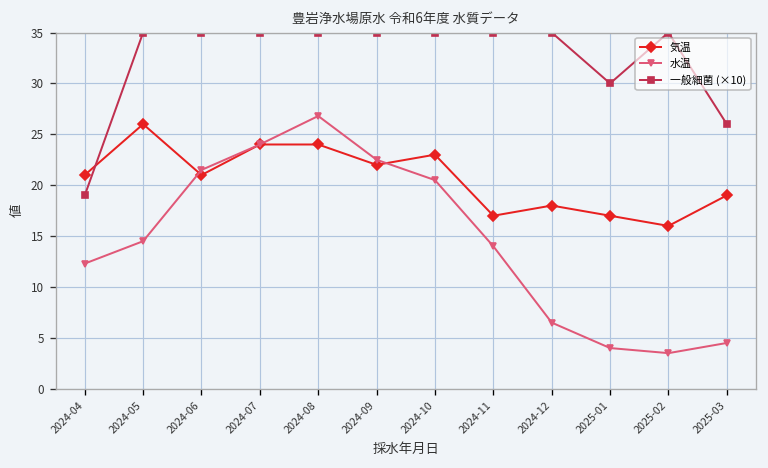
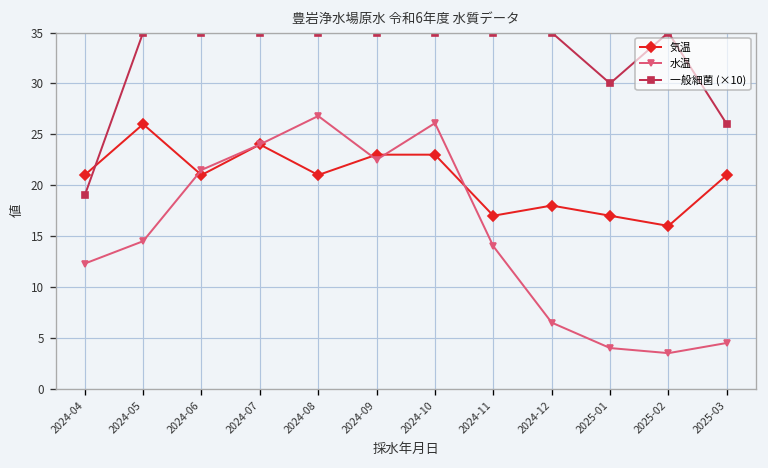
  {
    "気温": {
      "2024-04": 21,
      "2024-05": 26,
      "2024-06": 21,
-     "2024-08": 24,
-     "2024-09": 22,
+     "2024-08": 21,
+     "2024-09": 23,
      "2024-10": 23,
      "2024-11": 17,
      "2024-12": 18,
      "2025-01": 17,
      "2025-02": 16,
-     "2025-03": 19
+     "2025-03": 21
    },
    "水温": {
      "2024-04": 12,
      "2024-05": 15,
      "2024-06": 22,
      "2024-08": 27,
      "2024-09": 23,
-     "2024-10": 21,
+     "2024-10": 26,
      "2024-11": 14,
      "2024-12": 7,
      "2025-01": 4,
      "2025-02": 4,
      "2025-03": 5
    },
    "一般細菌 (×10)": {
      "2024-04": 19,
      "2024-05": 35,
      "2024-06": 35,
      "2024-07": 35,
      "2024-08": 35,
      "2024-09": 35,
      "2024-10": 35,
      "2024-11": 35,
      "2024-12": 35,
      "2025-01": 30,
      "2025-02": 35,
      "2025-03": 26
    }
  }
